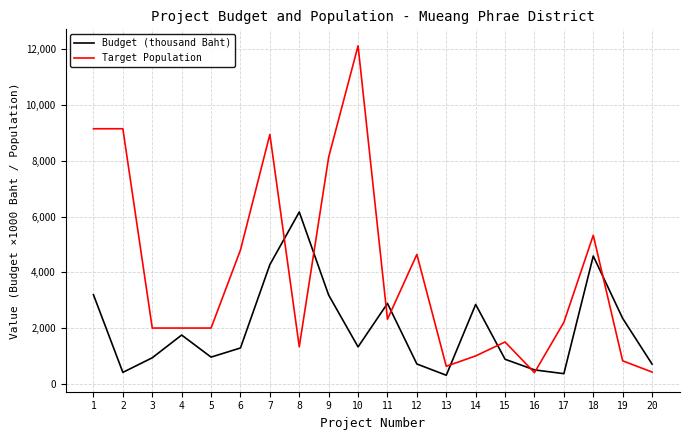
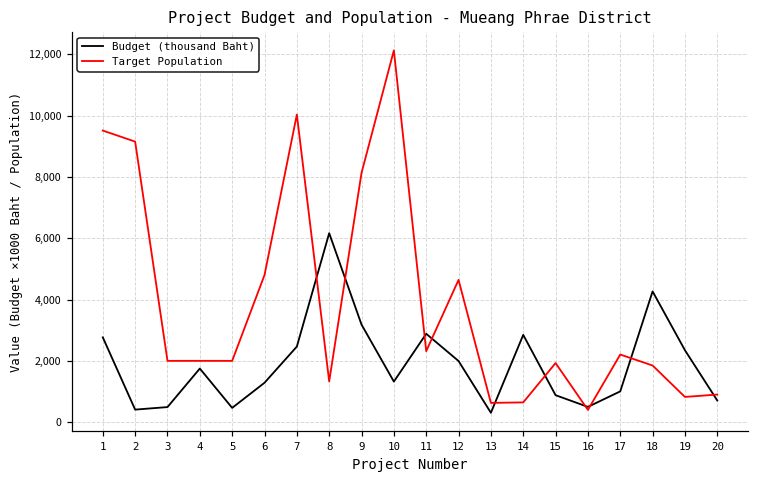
  {
    "Budget (thousand Baht)": {
-     "1": "3,200",
+     "1": "2,800",
      "2": "400",
-     "3": "900",
+     "3": "500",
      "4": "1,700",
-     "5": "1,000",
+     "5": "500",
      "6": "1,300",
-     "7": "4,300",
+     "7": "2,500",
      "8": "6,200",
      "9": "3,200",
      "10": "1,300",
      "11": "2,900",
-     "12": "700",
+     "12": "2,000",
      "13": "300",
      "14": "2,800",
      "15": "900",
      "16": "500",
-     "17": "400",
-     "18": "4,600",
+     "17": "1,000",
+     "18": "4,300",
      "19": "2,300",
      "20": "700"
    },
    "Target Population": {
-     "1": "9,200",
+     "1": "9,500",
      "2": "9,200",
      "3": "2,000",
      "4": "2,000",
      "5": "2,000",
      "6": "4,800",
-     "7": "8,900",
+     "7": "10,000",
      "8": "1,300",
      "9": "8,100",
      "10": "12,100",
      "11": "2,300",
      "12": "4,600",
      "13": "600",
-     "14": "1,000",
-     "15": "1,500",
+     "14": "600",
+     "15": "1,900",
      "16": "400",
      "17": "2,200",
-     "18": "5,300",
+     "18": "1,800",
      "19": "800",
-     "20": "400"
+     "20": "900"
    }
  }
